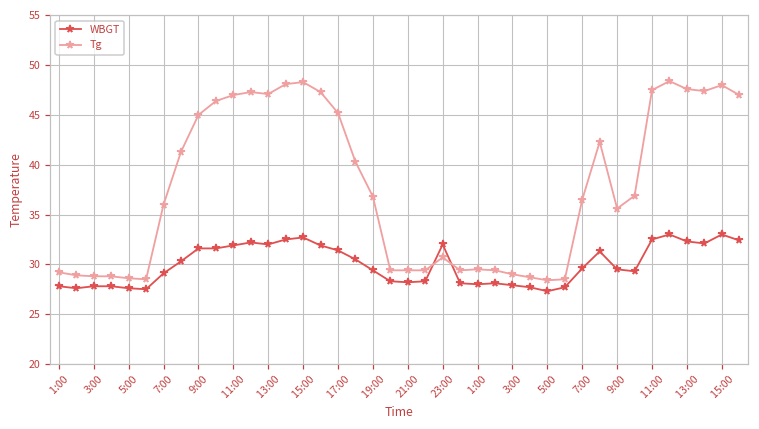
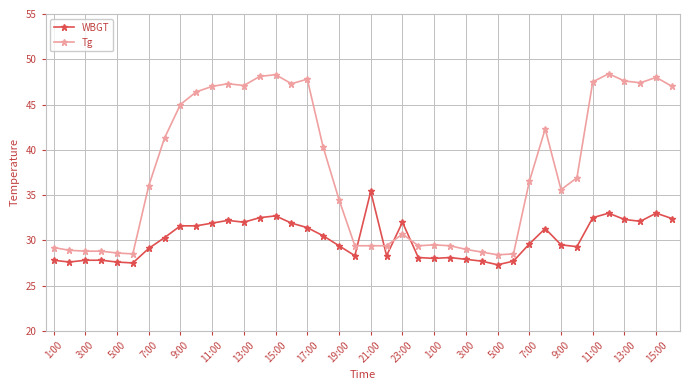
  {
    "WBGT": {
      "17:00": 31,
      "19:00": 29,
-     "21:00": 28,
+     "21:00": 35,
      "23:00": 32
    },
    "Tg": {
-     "17:00": 45,
-     "19:00": 37,
+     "17:00": 48,
+     "19:00": 35,
      "21:00": 29,
      "23:00": 31
    }
  }
